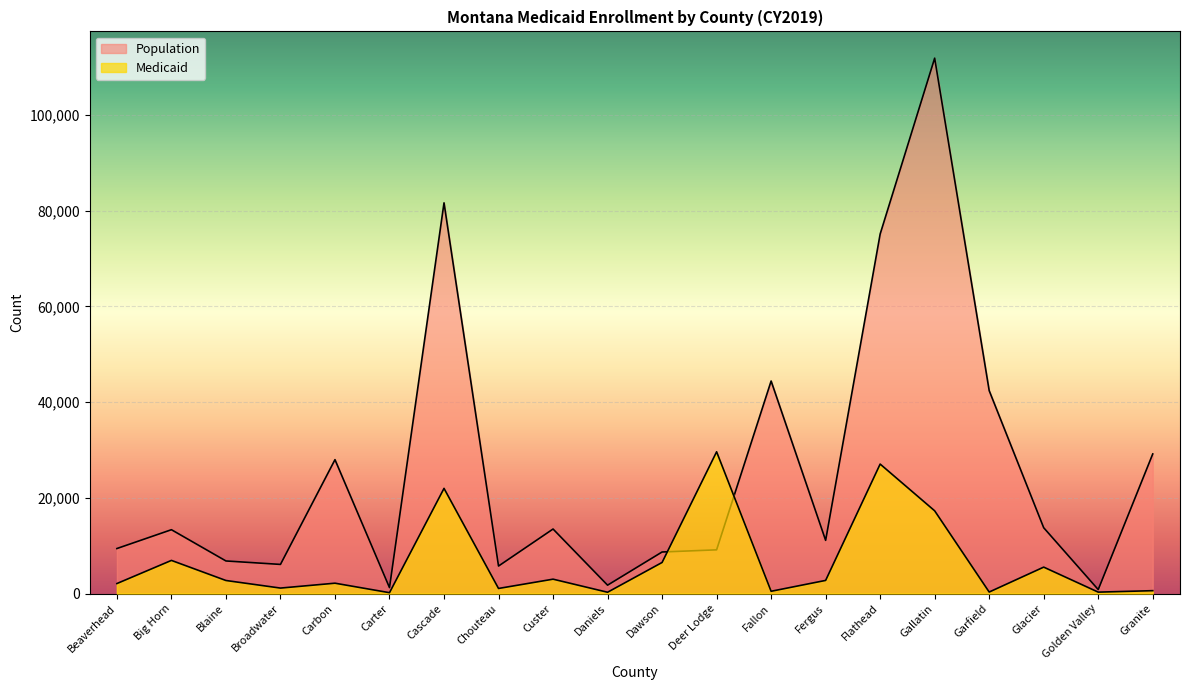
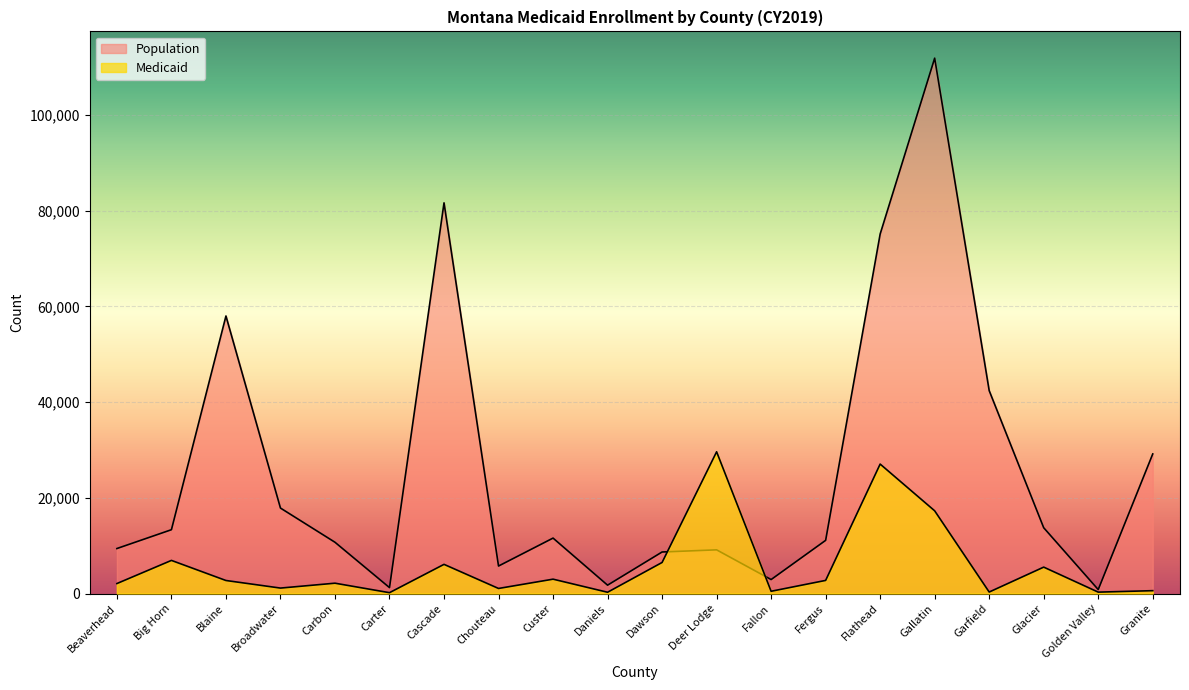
  {
    "Population": {
      "Beaverhead": "9,000",
      "Big Horn": "13,000",
-     "Blaine": "7,000",
-     "Broadwater": "6,000",
-     "Carbon": "28,000",
+     "Blaine": "58,000",
+     "Broadwater": "18,000",
+     "Carbon": "11,000",
      "Carter": "1,000",
      "Cascade": "82,000",
      "Chouteau": "6,000",
-     "Custer": "13,000",
+     "Custer": "12,000",
      "Daniels": "2,000",
      "Dawson": "9,000",
      "Deer Lodge": "9,000",
-     "Fallon": "44,000",
+     "Fallon": "3,000",
      "Fergus": "11,000",
      "Flathead": "75,000",
      "Gallatin": "112,000",
      "Garfield": "42,000",
      "Glacier": "14,000",
      "Granite": "29,000"
    },
    "Medicaid": {
      "Beaverhead": "2,000",
      "Big Horn": "7,000",
      "Blaine": "3,000",
      "Broadwater": "1,000",
      "Carbon": "2,000",
      "Carter": "0",
-     "Cascade": "22,000",
+     "Cascade": "6,000",
      "Chouteau": "1,000",
      "Custer": "3,000",
      "Daniels": "0",
      "Dawson": "6,000",
      "Deer Lodge": "30,000",
      "Fallon": "0",
      "Fergus": "3,000",
      "Flathead": "27,000",
      "Gallatin": "17,000",
      "Garfield": "0",
      "Glacier": "6,000",
      "Granite": "1,000"
    }
  }
